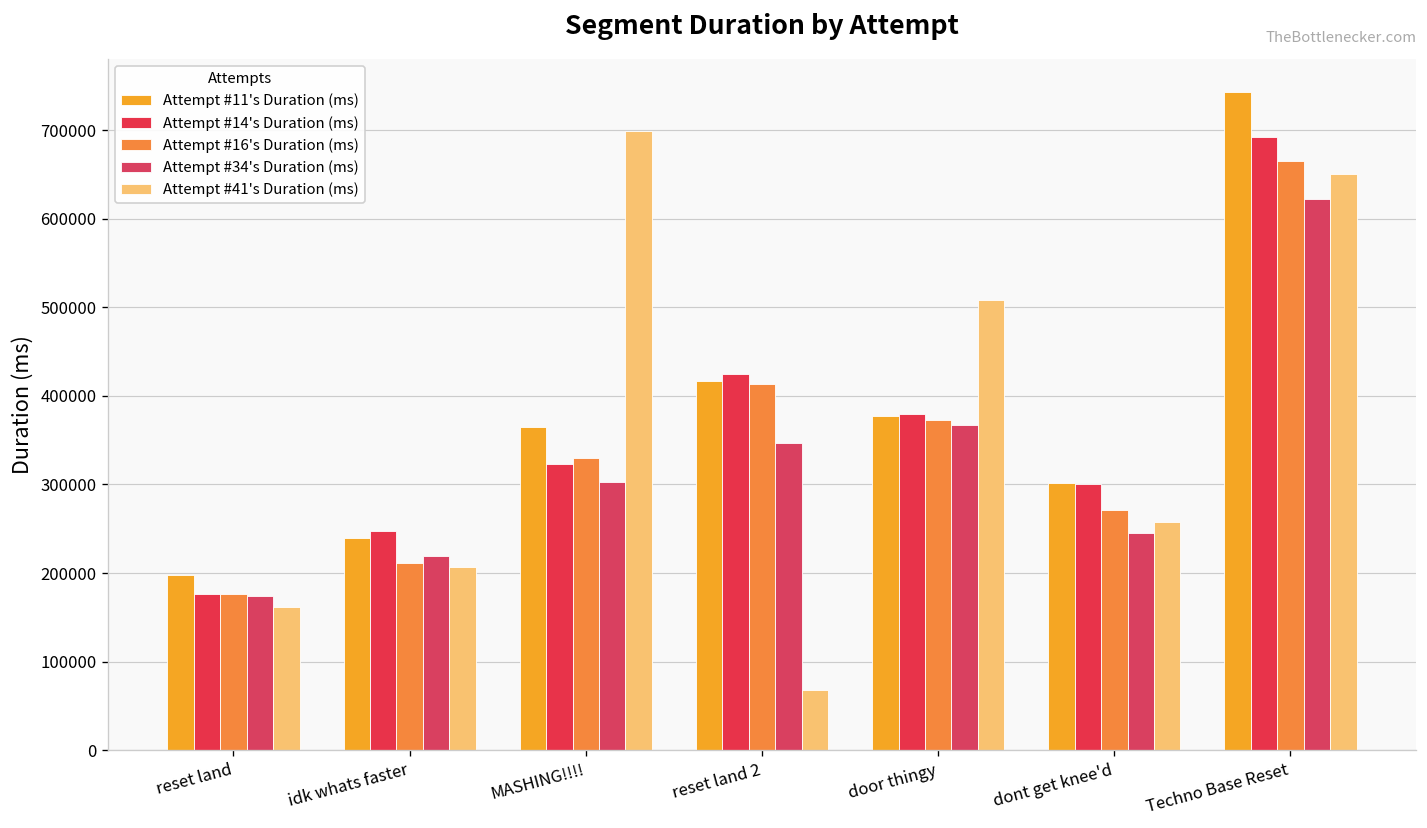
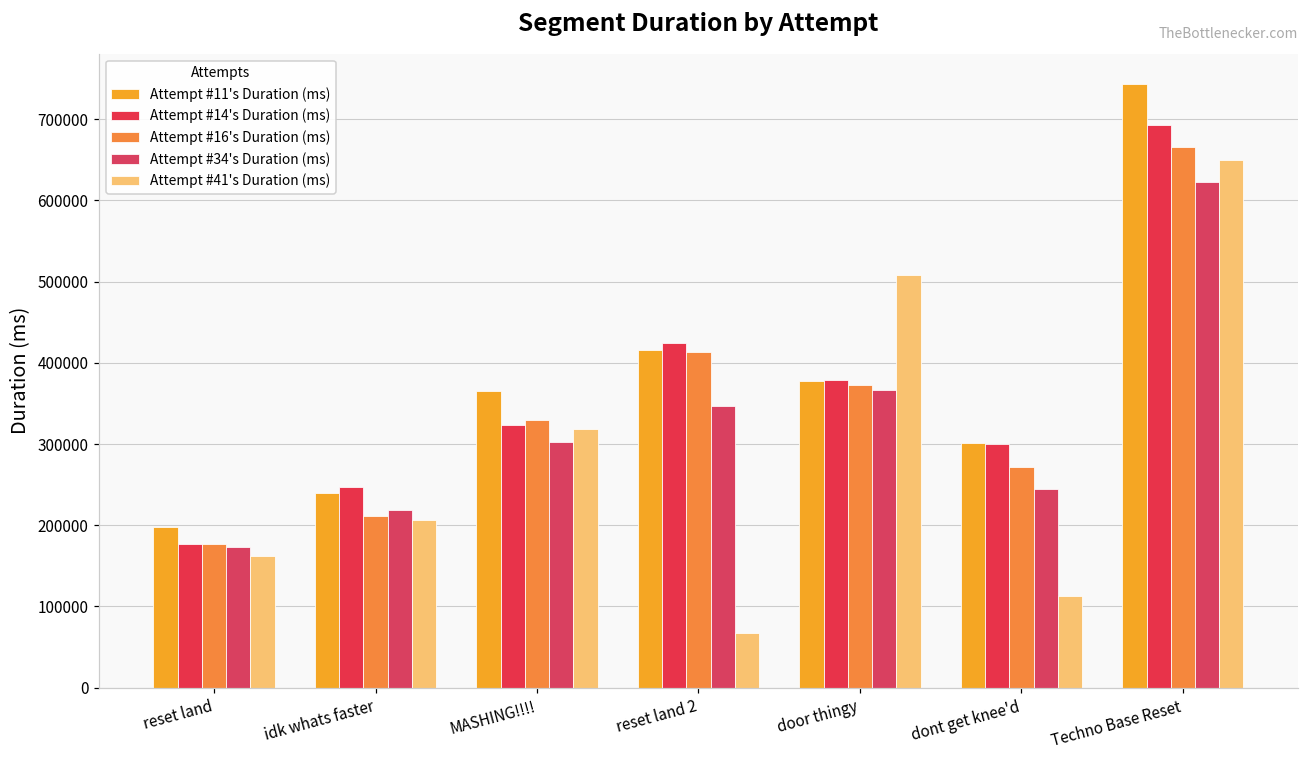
  {
    "Attempt #41's Duration (ms)": {
      "reset land": 160000,
      "idk whats faster": 210000,
-     "MASHING!!!!": 700000,
+     "MASHING!!!!": 320000,
      "reset land 2": 70000,
      "door thingy": 510000,
-     "dont get knee'd": 260000,
+     "dont get knee'd": 110000,
      "Techno Base Reset": 650000
    }
  }
